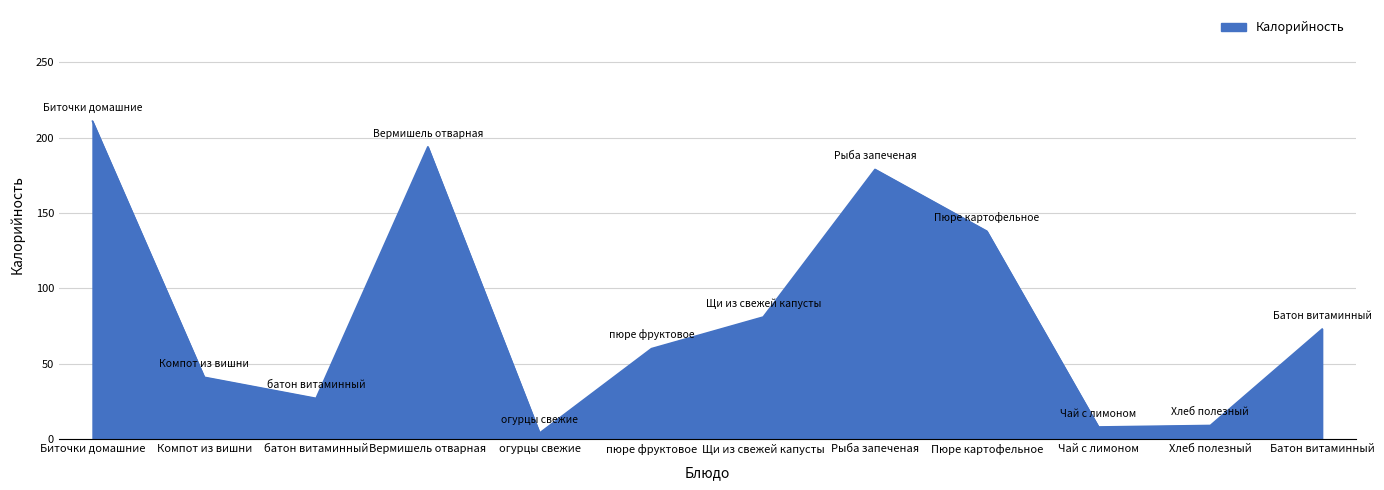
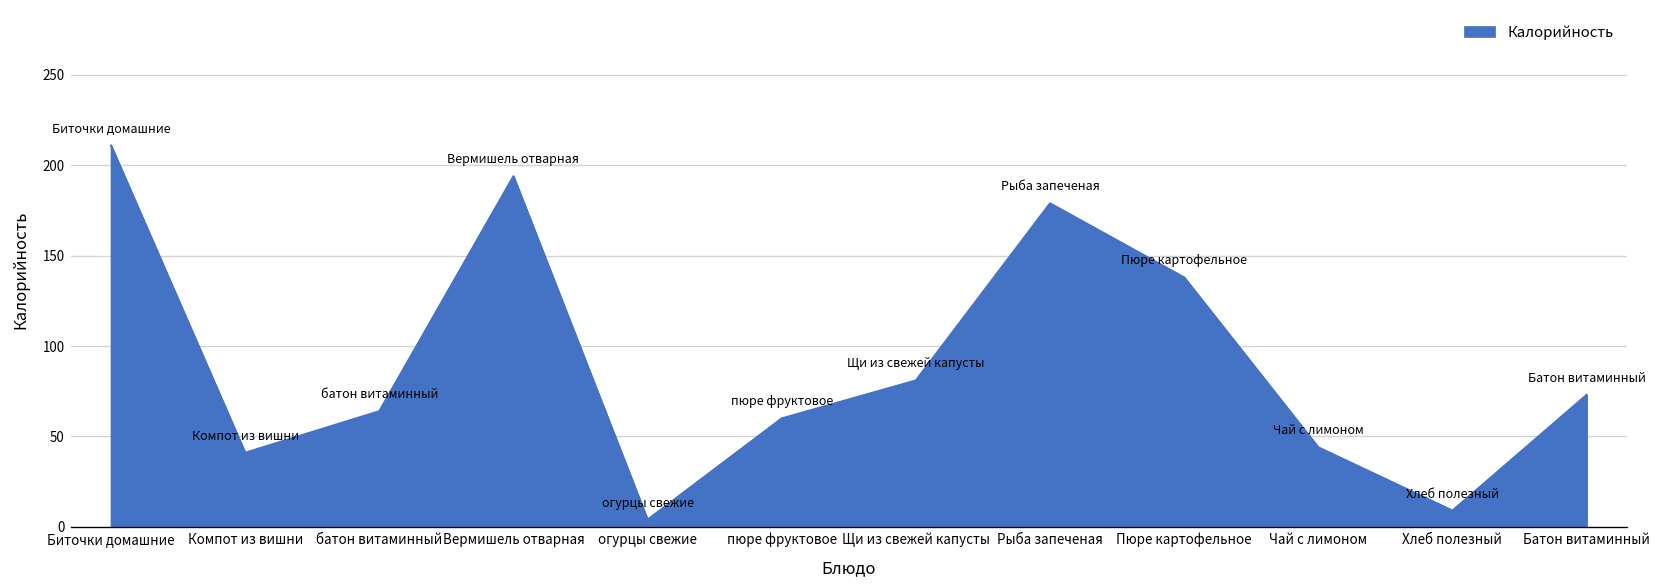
  {
    "Биточки домашние": 211,
    "Компот из вишни": 41,
-   "батон витаминный": 27,
+   "батон витаминный": 64,
    "Вермишель отварная": 194,
    "огурцы свежие": 4,
    "пюре фруктовое": 60,
    "Щи из свежей капусты": 81,
    "Рыба запеченая": 179,
    "Пюре картофельное": 138,
-   "Чай с лимоном": 8,
+   "Чай с лимоном": 44,
    "Хлеб полезный": 9,
    "Батон витаминный": 73
  }
